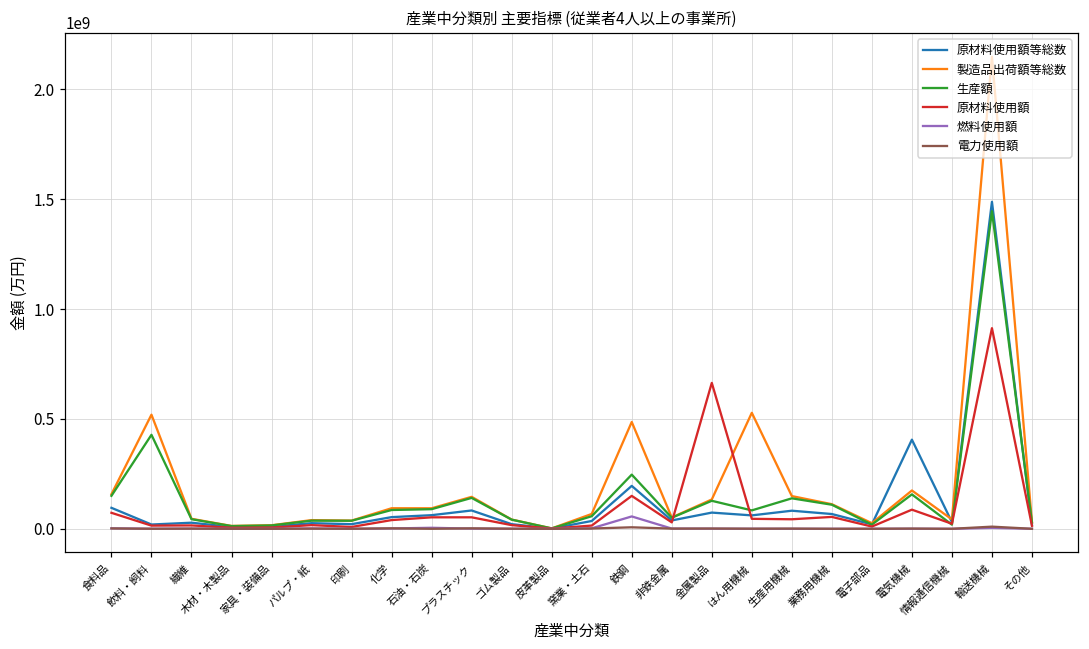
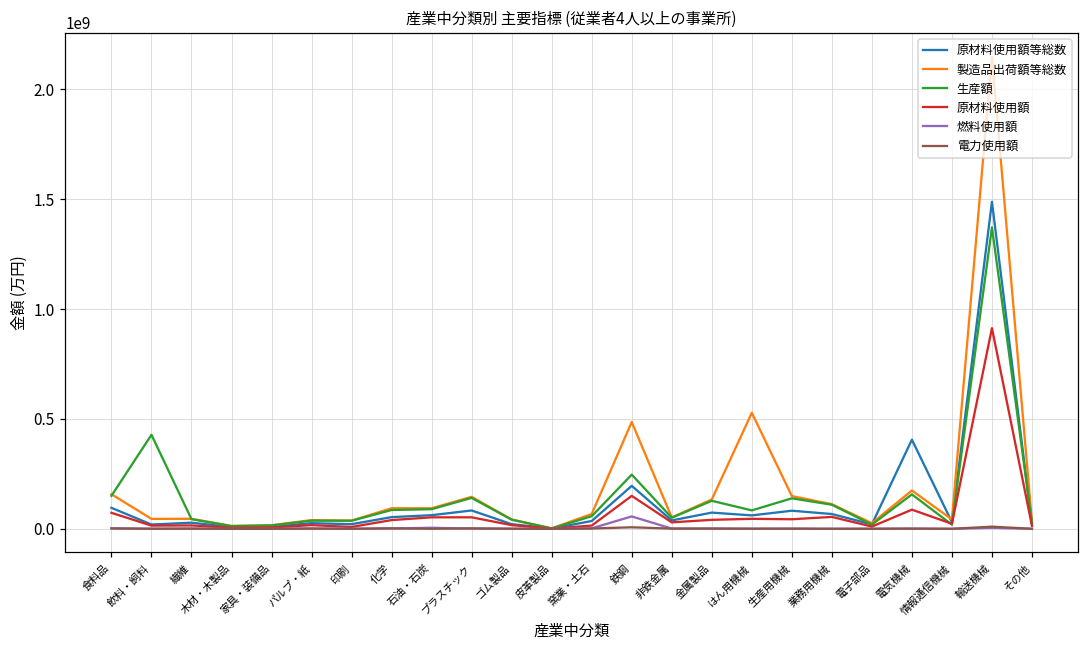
  {
    "原材料使用額等総数": {
      "食料品": 100000000,
      "印刷": 20000000,
      "化学": 50000000,
      "プラスチック": 80000000,
      "窯業・土石": 40000000,
      "鉄鋼": 200000000,
      "金属製品": 70000000,
      "はん用機械": 60000000,
      "生産用機械": 80000000,
      "業務用機械": 70000000,
      "電気機械": 410000000,
      "輸送機械": 1490000000
    },
    "製造品出荷額等総数": {
-     "飲料・飼料": 520000000,
+     "飲料・飼料": 50000000,
      "鉄鋼": 490000000,
      "はん用機械": 530000000,
      "電気機械": 170000000
    },
    "生産額": {
      "飲料・飼料": 430000000,
      "鉄鋼": 250000000,
      "はん用機械": 80000000,
      "電気機械": 160000000,
-     "輸送機械": 1450000000
+     "輸送機械": 1370000000
    },
    "原材料使用額": {
      "食料品": 70000000,
      "化学": 40000000,
      "プラスチック": 50000000,
      "鉄鋼": 150000000,
-     "金属製品": 660000000,
+     "金属製品": 40000000,
      "はん用機械": 50000000,
      "生産用機械": 40000000,
      "業務用機械": 50000000,
      "電気機械": 90000000,
      "輸送機械": 910000000
    },
    "燃料使用額": {
      "鉄鋼": 60000000
    },
    "電力使用額": {
      "鉄鋼": 10000000
    }
  }
